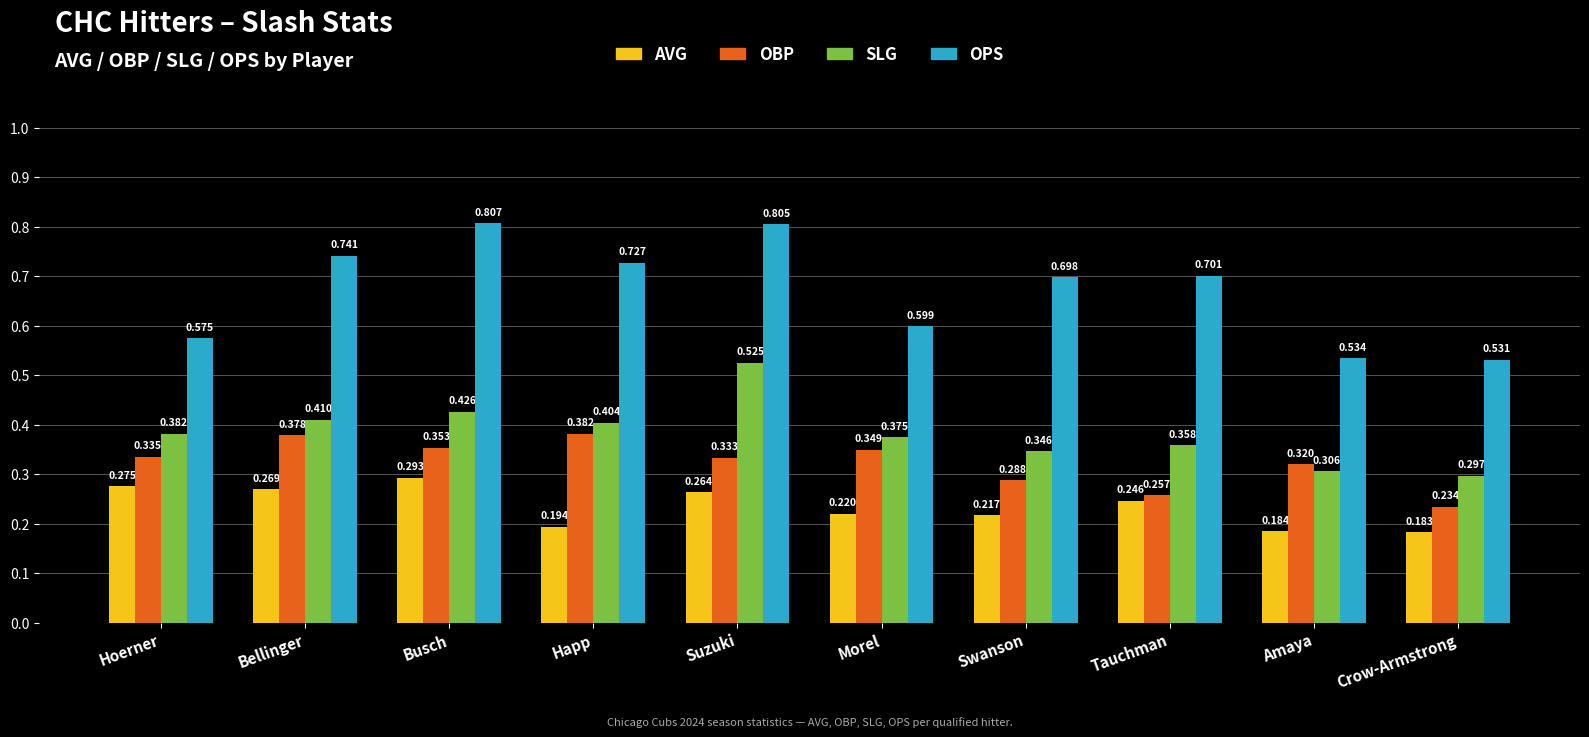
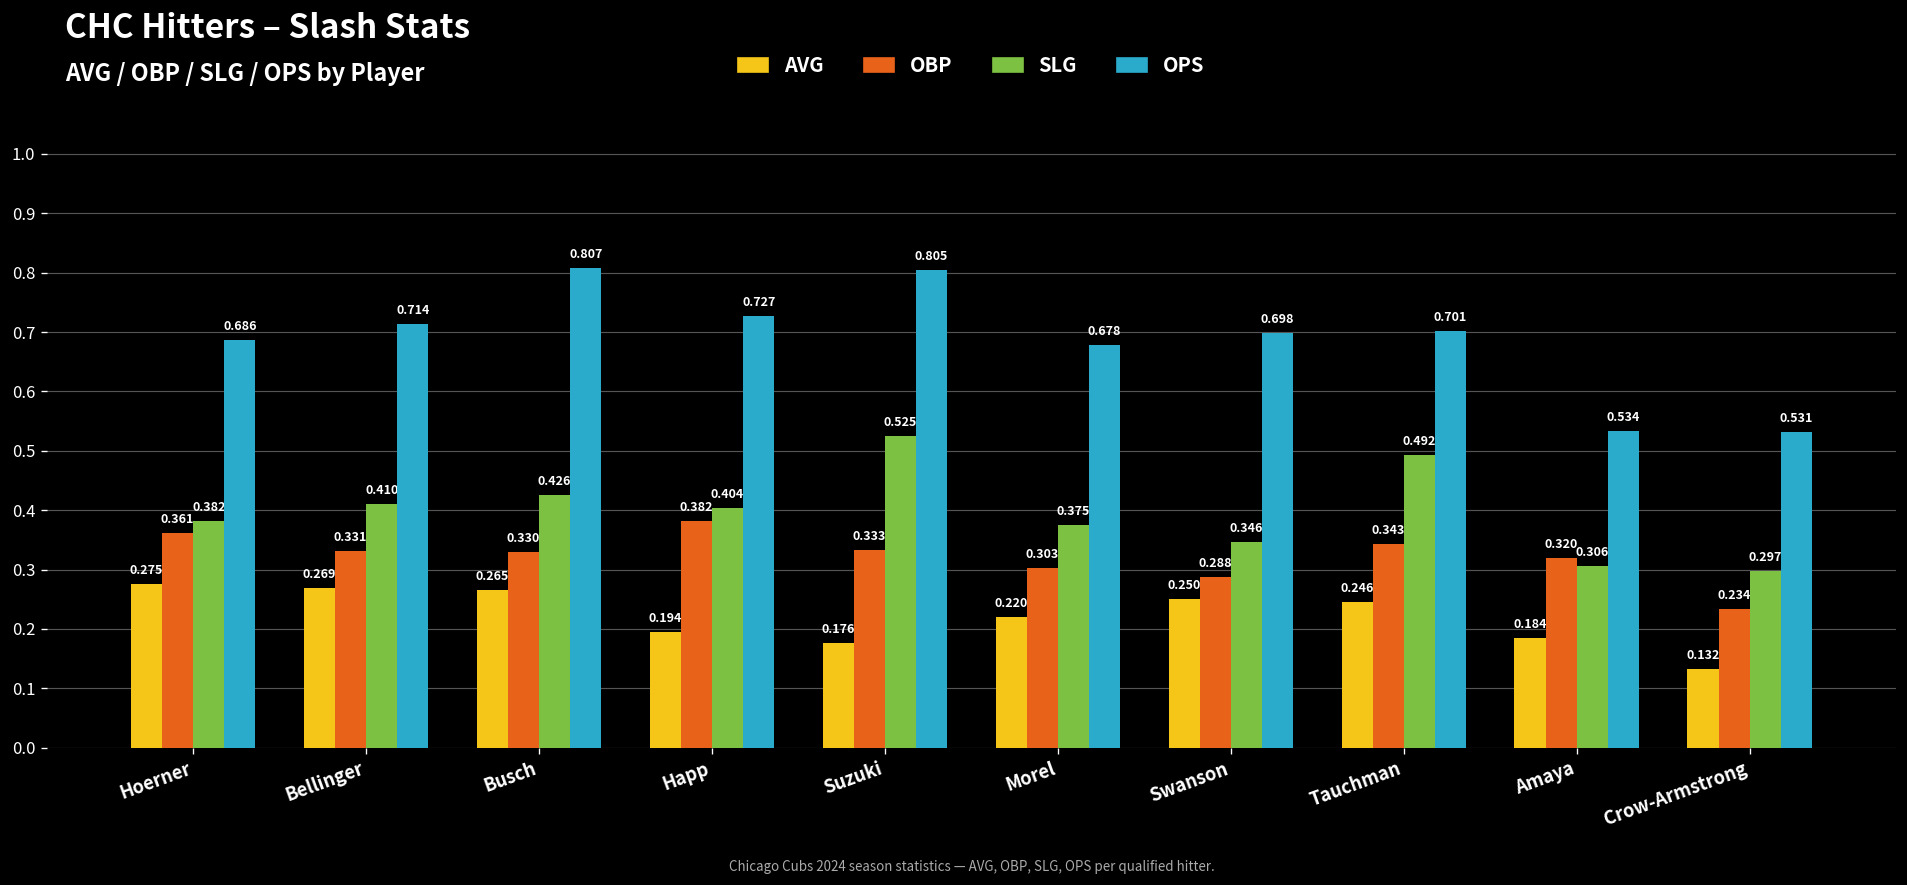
  {
    "AVG": {
      "Hoerner": 0.275,
      "Bellinger": 0.269,
-     "Busch": 0.293,
+     "Busch": 0.265,
      "Happ": 0.194,
-     "Suzuki": 0.264,
+     "Suzuki": 0.176,
      "Morel": 0.220,
-     "Swanson": 0.217,
+     "Swanson": 0.250,
      "Tauchman": 0.246,
      "Amaya": 0.184,
-     "Crow-Armstrong": 0.183
+     "Crow-Armstrong": 0.132
    },
    "OBP": {
-     "Hoerner": 0.335,
-     "Bellinger": 0.378,
-     "Busch": 0.353,
+     "Hoerner": 0.361,
+     "Bellinger": 0.331,
+     "Busch": 0.330,
      "Happ": 0.382,
      "Suzuki": 0.333,
-     "Morel": 0.349,
+     "Morel": 0.303,
      "Swanson": 0.288,
-     "Tauchman": 0.257,
+     "Tauchman": 0.343,
      "Amaya": 0.320,
      "Crow-Armstrong": 0.234
    },
    "SLG": {
      "Hoerner": 0.382,
      "Bellinger": 0.410,
      "Busch": 0.426,
      "Happ": 0.404,
      "Suzuki": 0.525,
      "Morel": 0.375,
      "Swanson": 0.346,
-     "Tauchman": 0.358,
+     "Tauchman": 0.492,
      "Amaya": 0.306,
      "Crow-Armstrong": 0.297
    },
    "OPS": {
-     "Hoerner": 0.575,
-     "Bellinger": 0.741,
+     "Hoerner": 0.686,
+     "Bellinger": 0.714,
      "Busch": 0.807,
      "Happ": 0.727,
      "Suzuki": 0.805,
-     "Morel": 0.599,
+     "Morel": 0.678,
      "Swanson": 0.698,
      "Tauchman": 0.701,
      "Amaya": 0.534,
      "Crow-Armstrong": 0.531
    }
  }
